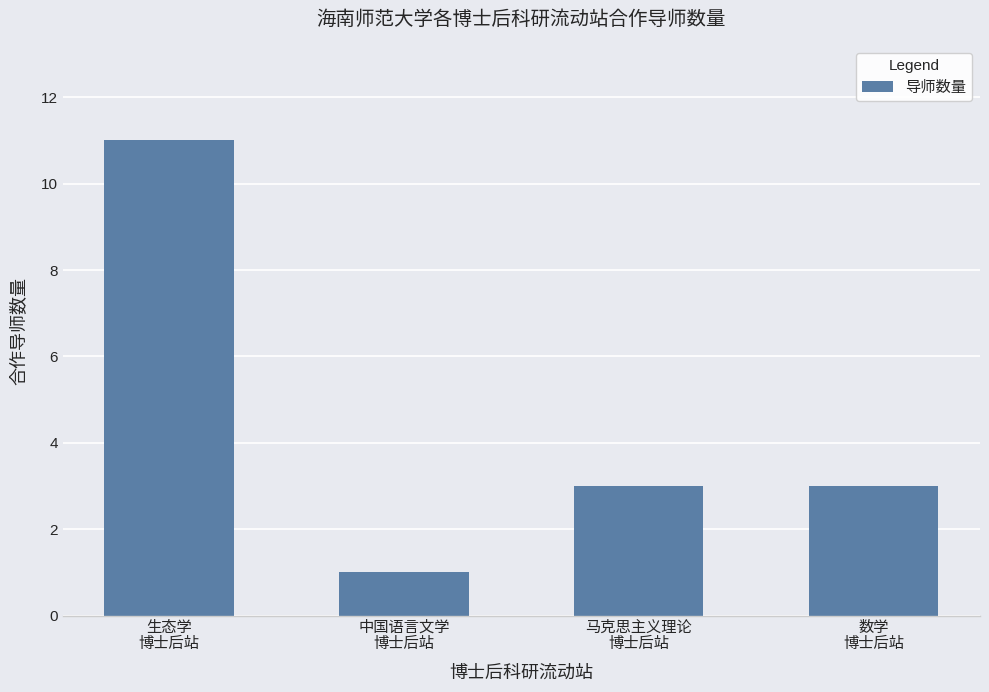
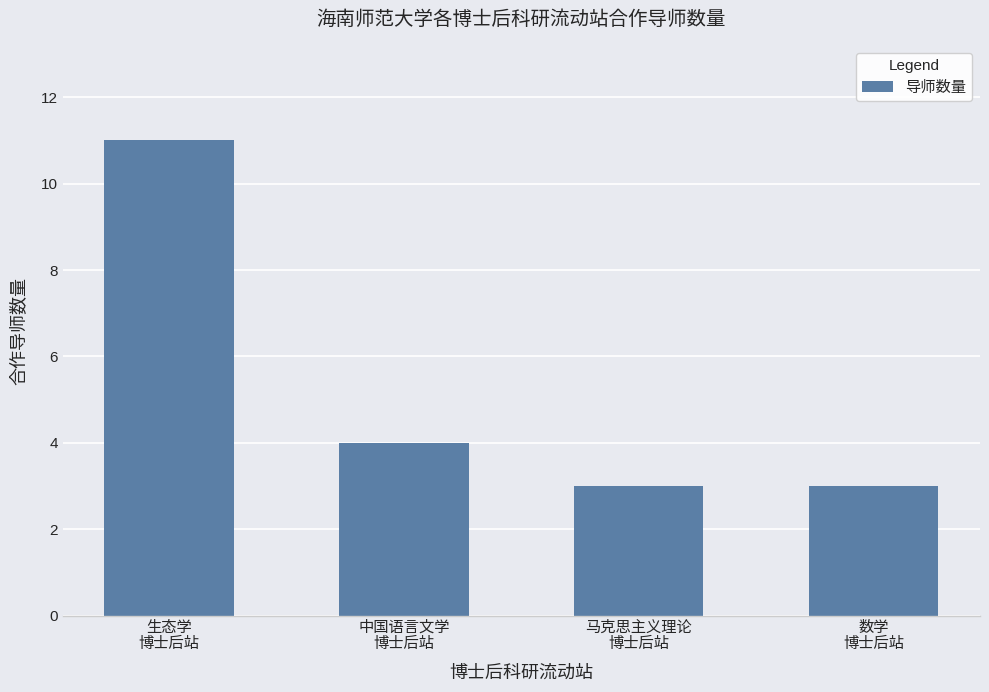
  {
    "生态学 博士后站": 11,
-   "中国语言文学 博士后站": 1,
+   "中国语言文学 博士后站": 4,
    "马克思主义理论 博士后站": 3,
    "数学 博士后站": 3
  }
